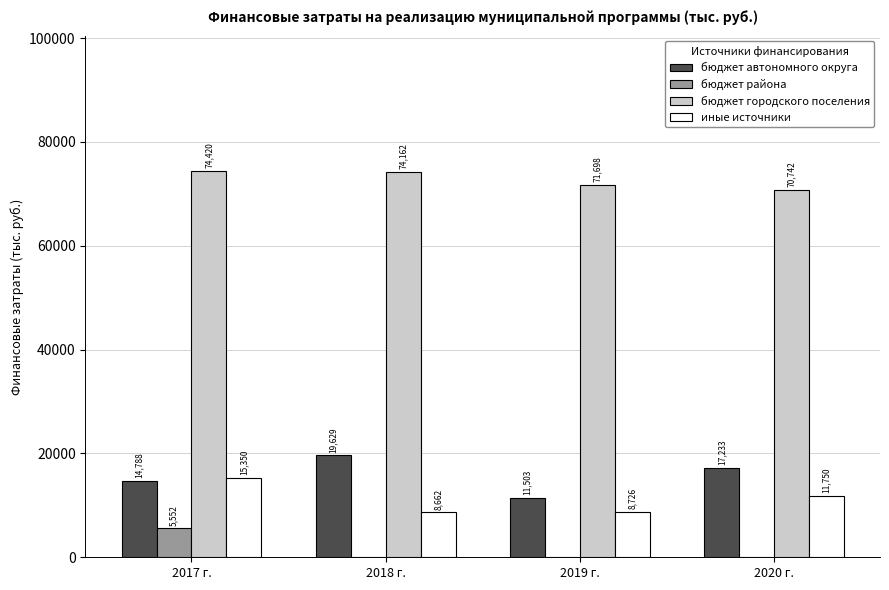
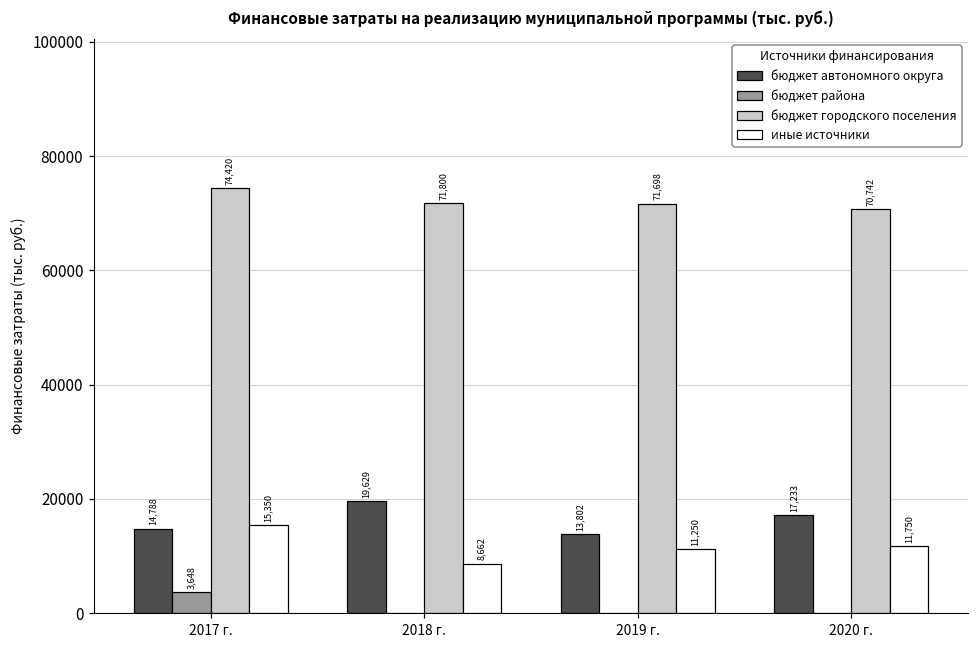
  {
    "бюджет автономного округа": {
      "2017 г.": "14,788",
      "2018 г.": "19,629",
-     "2019 г.": "11,503",
+     "2019 г.": "13,802",
      "2020 г.": "17,233"
    },
    "бюджет района": {
-     "2017 г.": "5,552"
+     "2017 г.": "3,648"
    },
    "бюджет городского поселения": {
      "2017 г.": "74,420",
-     "2018 г.": "74,162",
+     "2018 г.": "71,800",
      "2019 г.": "71,698",
      "2020 г.": "70,742"
    },
    "иные источники": {
      "2017 г.": "15,350",
      "2018 г.": "8,662",
-     "2019 г.": "8,726",
+     "2019 г.": "11,250",
      "2020 г.": "11,750"
    }
  }
